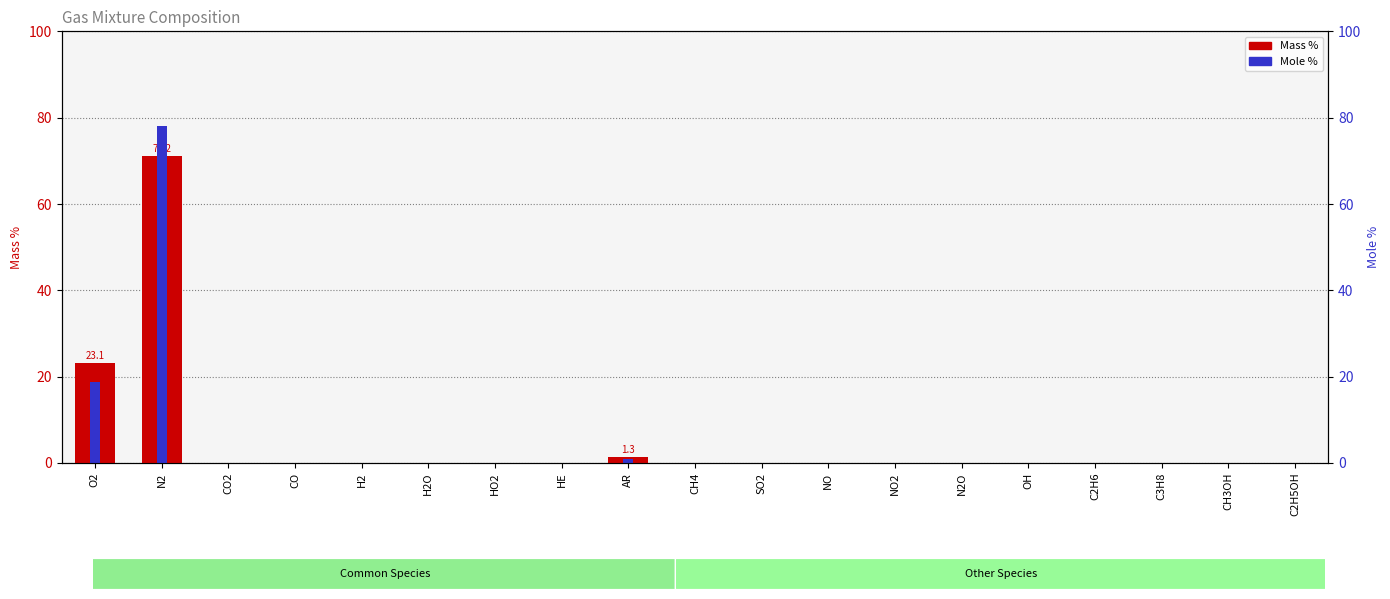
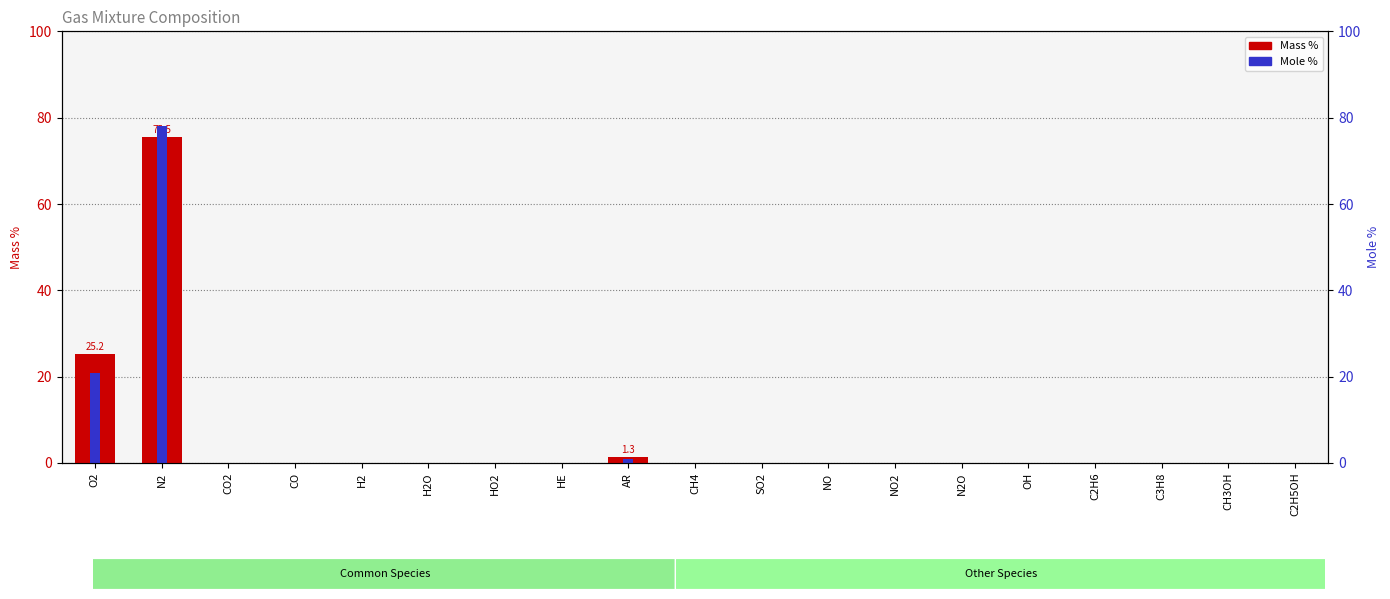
  {
    "Mass %": {
-     "O2": 23.1,
-     "N2": 71.2,
+     "O2": 25.2,
+     "N2": 75.5,
      "AR": 1.3
    },
    "Mole %": {
-     "O2": 19,
+     "O2": 21,
      "CO": 0,
      "H2": 0,
      "H2O": 0,
      "HO2": 0,
      "HE": 0,
      "AR": 1,
      "CH4": 0,
      "SO2": 0,
      "NO": 0,
      "NO2": 0,
      "N2O": 0,
      "OH": 0,
      "C2H6": 0,
      "C3H8": 0,
      "CH3OH": 0,
      "C2H5OH": 0
    }
  }
